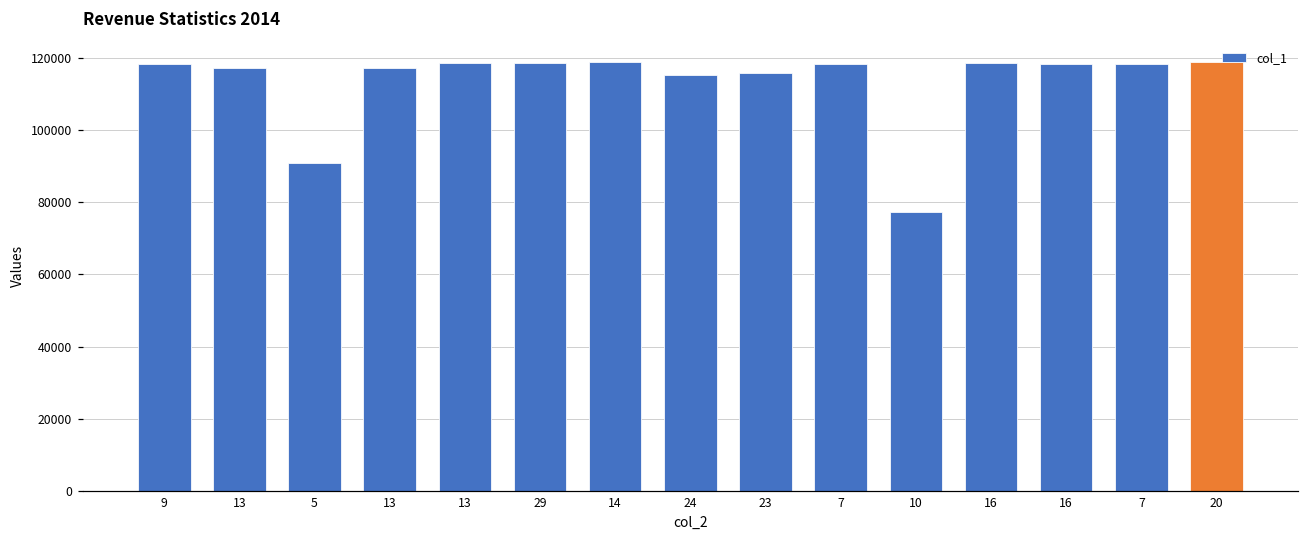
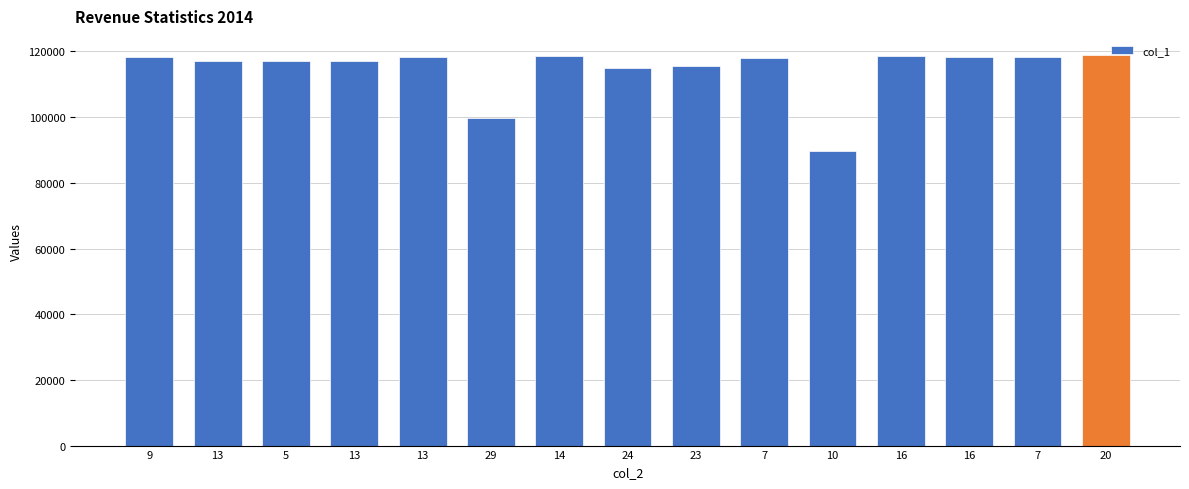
  {
    "9": 118000,
-   "5": 91000,
-   "29": 118000,
+   "5": 117000,
+   "29": 100000,
    "14": 119000,
    "24": 115000,
    "23": 116000,
-   "10": 77000,
+   "10": 90000,
    "20": 119000
  }
